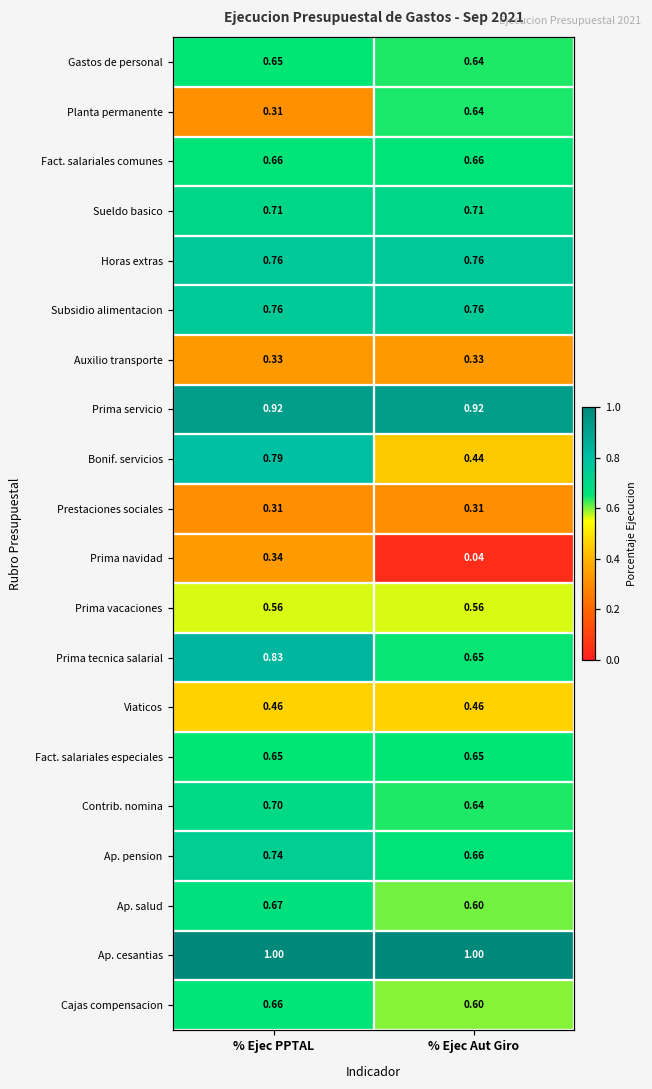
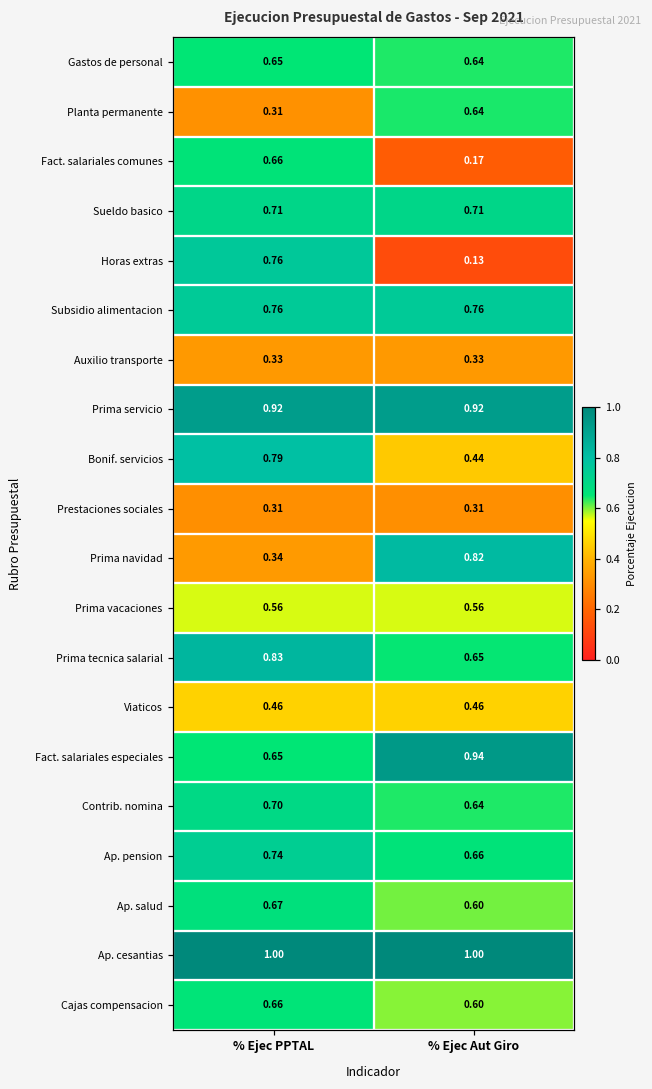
  {
    "Gastos de personal": {
      "% Ejec PPTAL": 0.65,
      "% Ejec Aut Giro": 0.64
    },
    "Planta permanente": {
      "% Ejec PPTAL": 0.31,
      "% Ejec Aut Giro": 0.64
    },
    "Fact. salariales comunes": {
      "% Ejec PPTAL": 0.66,
-     "% Ejec Aut Giro": 0.66
+     "% Ejec Aut Giro": 0.17
    },
    "Sueldo basico": {
      "% Ejec PPTAL": 0.71,
      "% Ejec Aut Giro": 0.71
    },
    "Horas extras": {
      "% Ejec PPTAL": 0.76,
-     "% Ejec Aut Giro": 0.76
+     "% Ejec Aut Giro": 0.13
    },
    "Subsidio alimentacion": {
      "% Ejec PPTAL": 0.76,
      "% Ejec Aut Giro": 0.76
    },
    "Auxilio transporte": {
      "% Ejec PPTAL": 0.33,
      "% Ejec Aut Giro": 0.33
    },
    "Prima servicio": {
      "% Ejec PPTAL": 0.92,
      "% Ejec Aut Giro": 0.92
    },
    "Bonif. servicios": {
      "% Ejec PPTAL": 0.79,
      "% Ejec Aut Giro": 0.44
    },
    "Prestaciones sociales": {
      "% Ejec PPTAL": 0.31,
      "% Ejec Aut Giro": 0.31
    },
    "Prima navidad": {
      "% Ejec PPTAL": 0.34,
-     "% Ejec Aut Giro": 0.04
+     "% Ejec Aut Giro": 0.82
    },
    "Prima vacaciones": {
      "% Ejec PPTAL": 0.56,
      "% Ejec Aut Giro": 0.56
    },
    "Prima tecnica salarial": {
      "% Ejec PPTAL": 0.83,
      "% Ejec Aut Giro": 0.65
    },
    "Viaticos": {
      "% Ejec PPTAL": 0.46,
      "% Ejec Aut Giro": 0.46
    },
    "Fact. salariales especiales": {
      "% Ejec PPTAL": 0.65,
-     "% Ejec Aut Giro": 0.65
+     "% Ejec Aut Giro": 0.94
    },
    "Contrib. nomina": {
      "% Ejec PPTAL": 0.70,
      "% Ejec Aut Giro": 0.64
    },
    "Ap. pension": {
      "% Ejec PPTAL": 0.74,
      "% Ejec Aut Giro": 0.66
    },
    "Ap. salud": {
      "% Ejec PPTAL": 0.67,
      "% Ejec Aut Giro": 0.60
    },
    "Ap. cesantias": {
      "% Ejec PPTAL": 1.00,
      "% Ejec Aut Giro": 1.00
    },
    "Cajas compensacion": {
      "% Ejec PPTAL": 0.66,
      "% Ejec Aut Giro": 0.60
    }
  }
